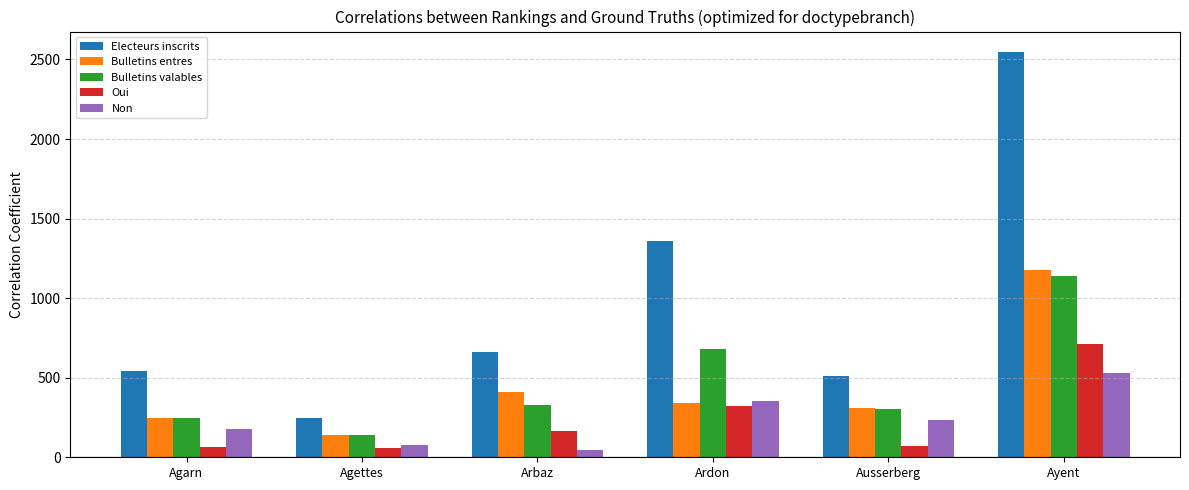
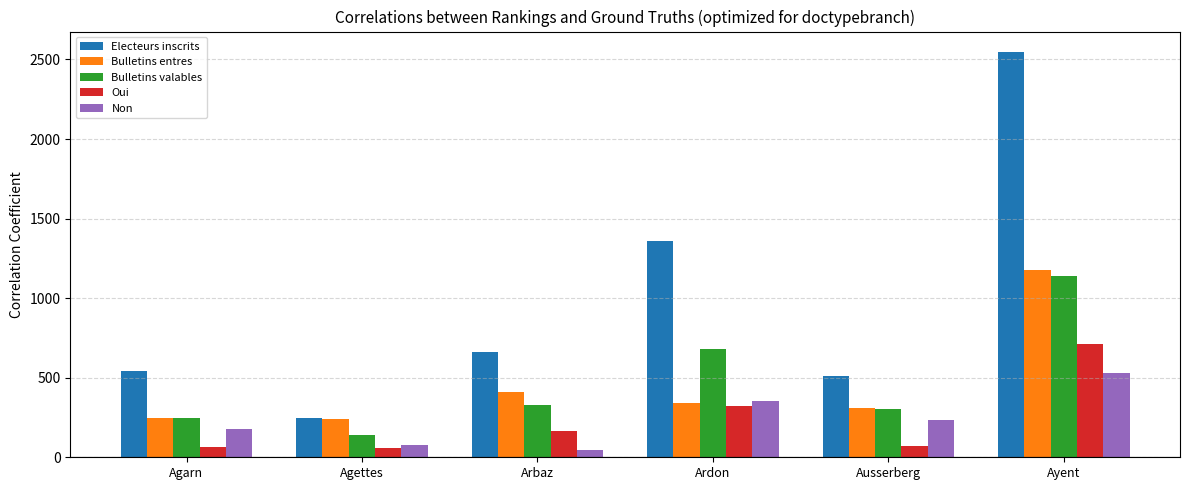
  {
    "Electeurs inscrits": {
      "Agarn": 540,
      "Agettes": 240,
      "Arbaz": 660,
      "Ardon": 1360,
      "Ausserberg": 510,
      "Ayent": 2550
    },
    "Bulletins entres": {
      "Agarn": 250,
-     "Agettes": 140,
+     "Agettes": 240,
      "Arbaz": 410,
      "Ardon": 340,
      "Ausserberg": 310,
      "Ayent": 1180
    },
    "Bulletins valables": {
      "Agarn": 250,
      "Agettes": 140,
      "Arbaz": 330,
      "Ardon": 680,
      "Ausserberg": 300,
      "Ayent": 1140
    },
    "Oui": {
      "Agarn": 70,
      "Agettes": 60,
      "Arbaz": 170,
      "Ardon": 320,
      "Ausserberg": 70,
      "Ayent": 710
    },
    "Non": {
      "Agarn": 180,
      "Agettes": 80,
      "Arbaz": 50,
      "Ardon": 360,
      "Ausserberg": 230,
      "Ayent": 530
    }
  }
